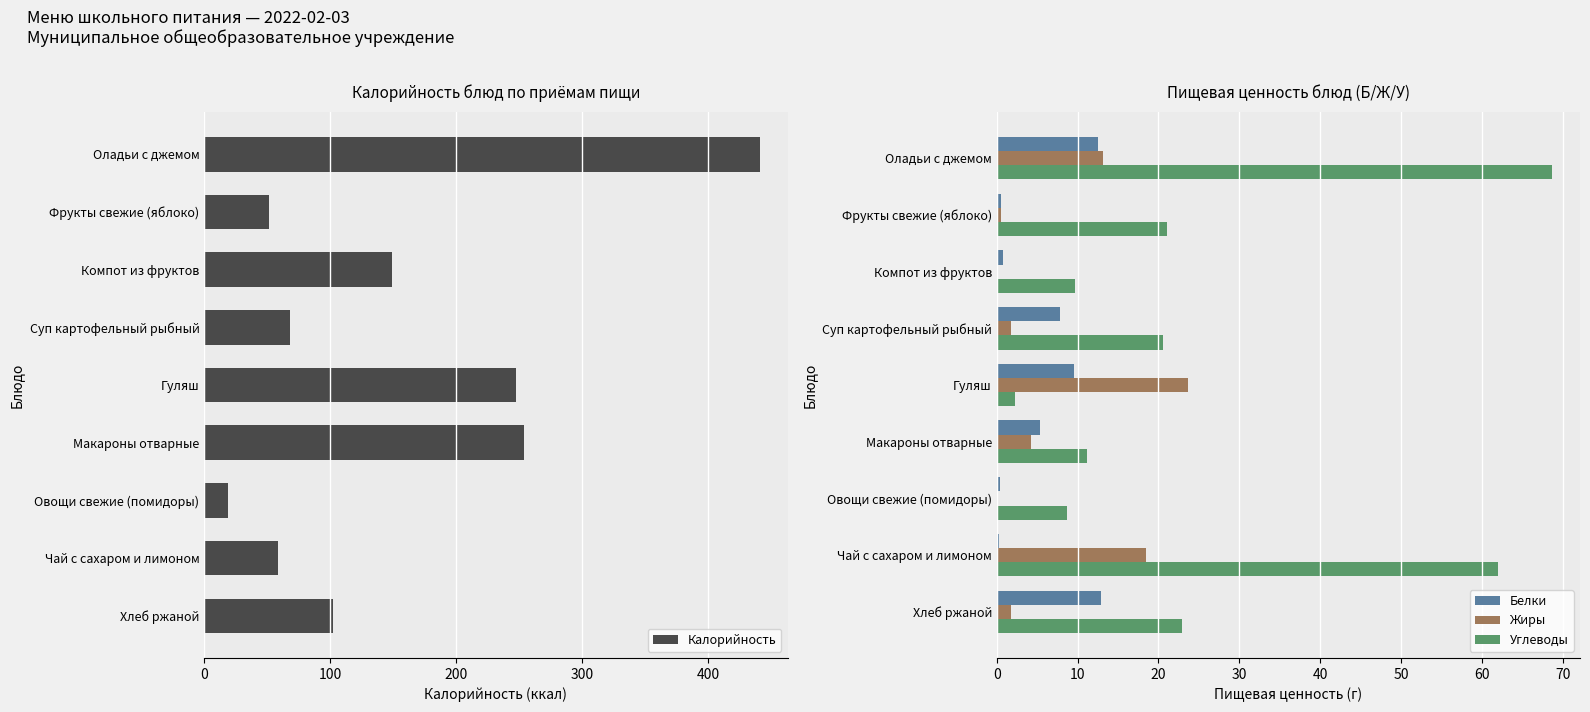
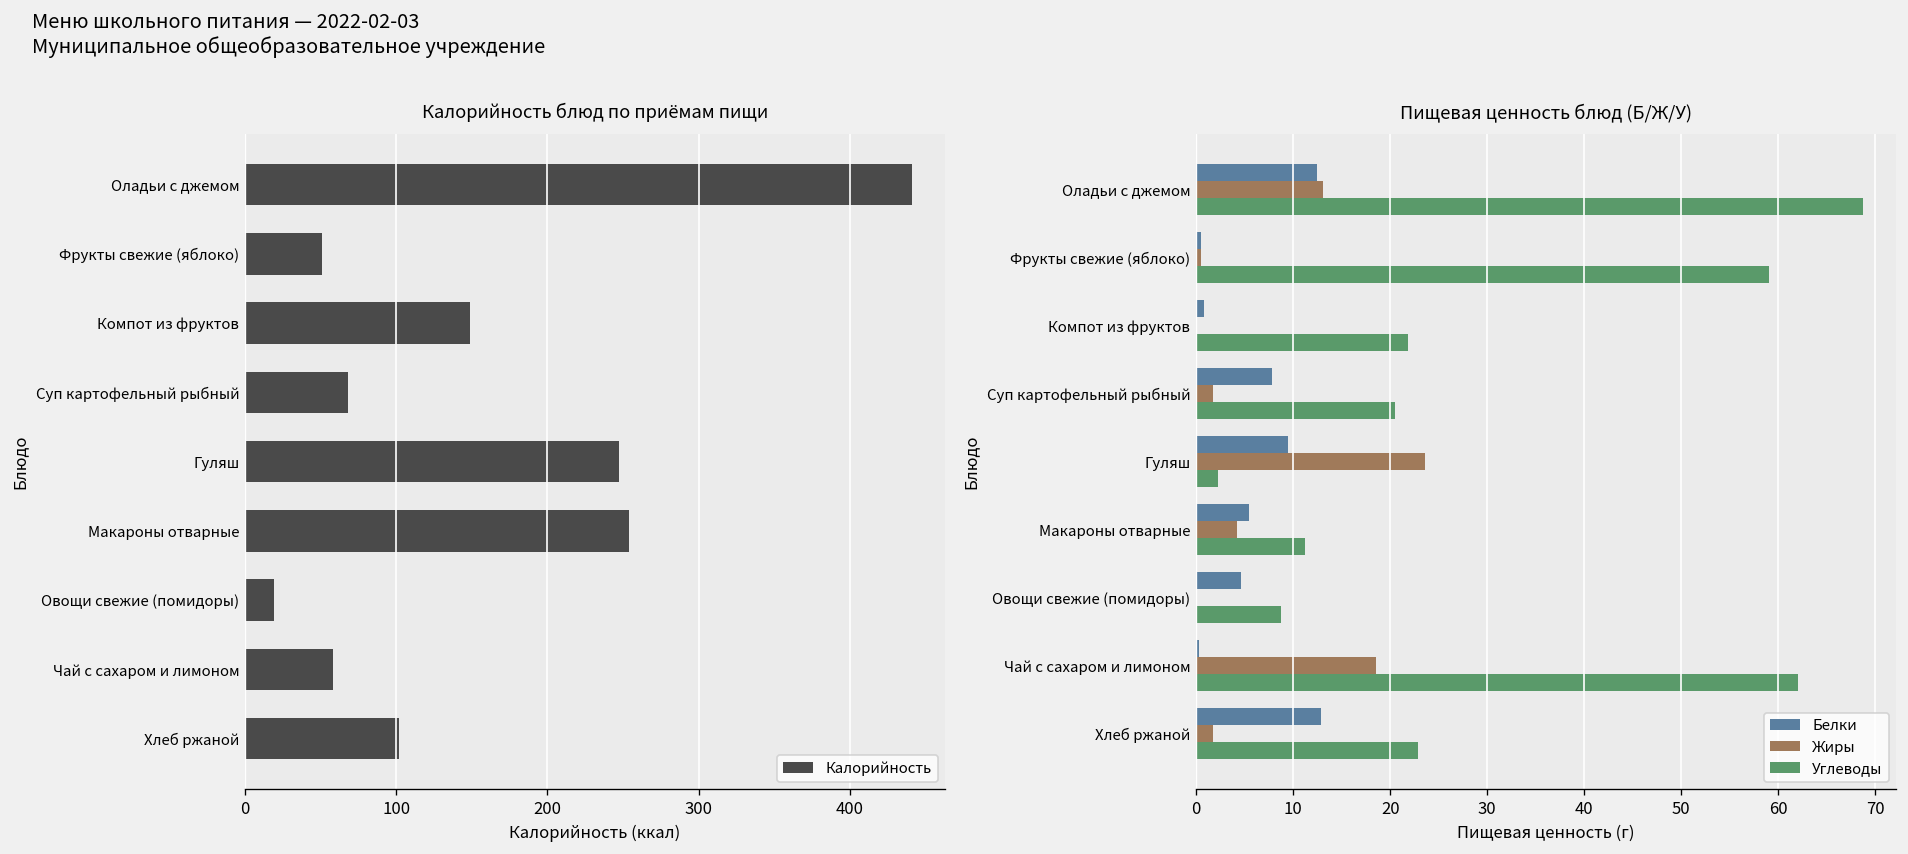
  {
    "Калорийность блюд по приёмам пищи": {
      "Оладьи с джемом": 441,
      "Фрукты свежие (яблоко)": 51,
      "Компот из фруктов": 149,
      "Суп картофельный рыбный": 68,
      "Гуляш": 247,
      "Макароны отварные": 254,
      "Овощи свежие (помидоры)": 19,
      "Чай с сахаром и лимоном": 58,
      "Хлеб ржаной": 102
    },
    "Пищевая ценность блюд (Б/Ж/У)": {
      "Белки": {
        "Оладьи с джемом": 13,
        "Фрукты свежие (яблоко)": 1,
        "Компот из фруктов": 1,
        "Суп картофельный рыбный": 8,
        "Гуляш": 10,
        "Макароны отварные": 5,
-       "Овощи свежие (помидоры)": 0,
+       "Овощи свежие (помидоры)": 5,
        "Хлеб ржаной": 13
      },
      "Жиры": {
        "Оладьи с джемом": 13,
        "Фрукты свежие (яблоко)": 1,
        "Суп картофельный рыбный": 2,
        "Гуляш": 24,
        "Макароны отварные": 4,
        "Чай с сахаром и лимоном": 19,
        "Хлеб ржаной": 2
      },
      "Углеводы": {
        "Оладьи с джемом": 69,
-       "Фрукты свежие (яблоко)": 21,
-       "Компот из фруктов": 10,
+       "Фрукты свежие (яблоко)": 59,
+       "Компот из фруктов": 22,
        "Суп картофельный рыбный": 21,
        "Гуляш": 2,
        "Макароны отварные": 11,
        "Овощи свежие (помидоры)": 9,
        "Чай с сахаром и лимоном": 62,
        "Хлеб ржаной": 23
      }
    }
  }
